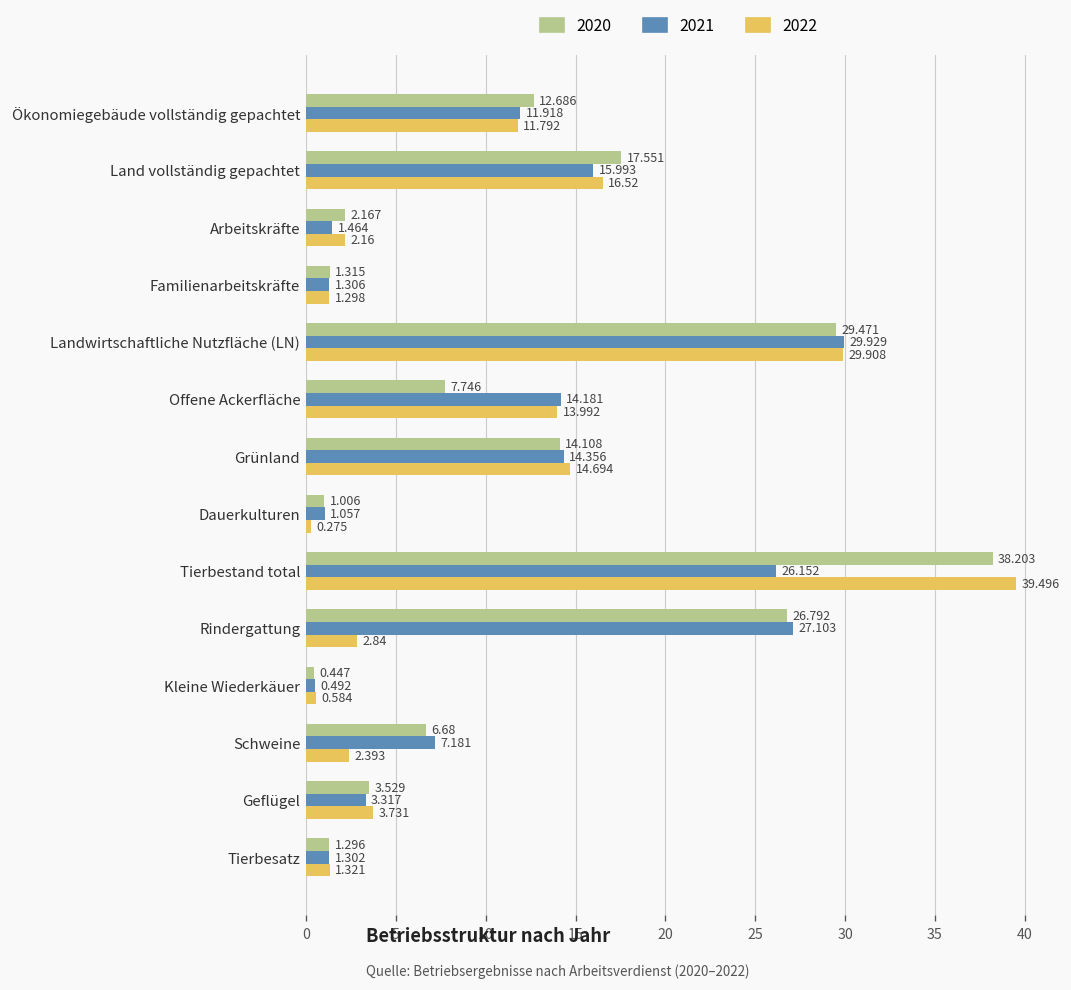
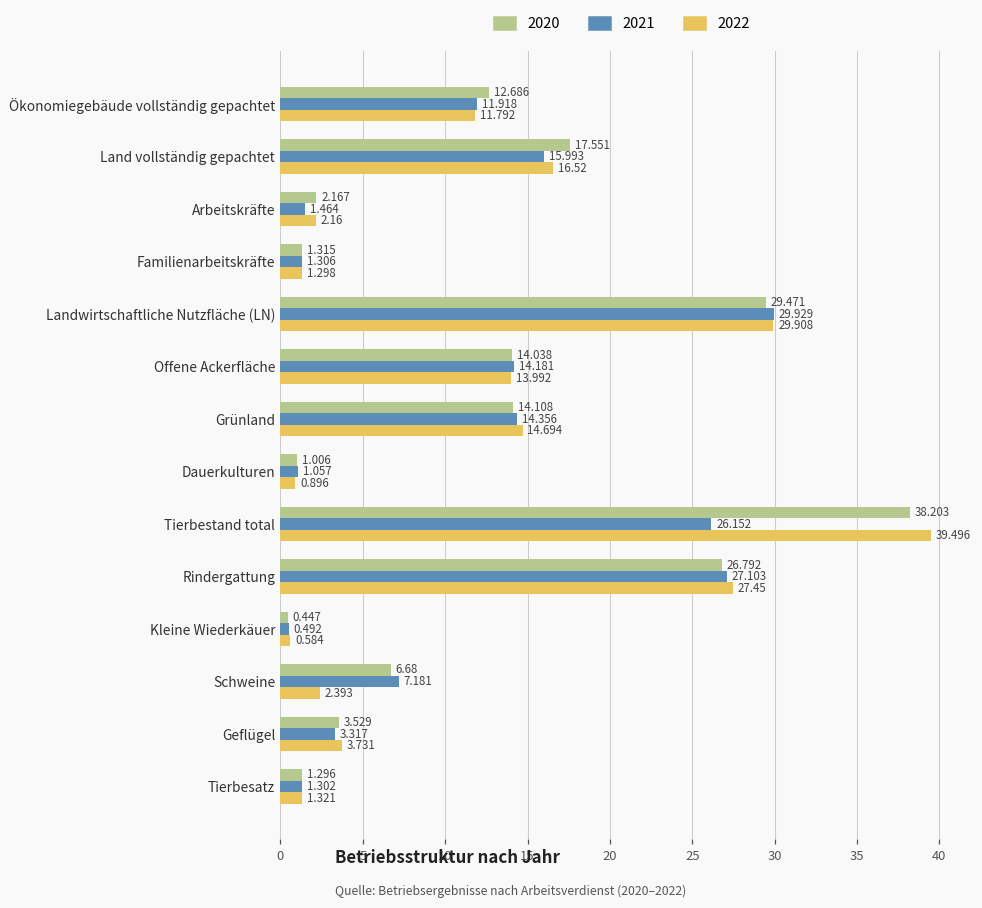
  {
    "2020": {
      "Ökonomiegebäude vollständig gepachtet": 12.686,
      "Land vollständig gepachtet": 17.551,
      "Arbeitskräfte": 2.167,
      "Familienarbeitskräfte": 1.315,
      "Landwirtschaftliche Nutzfläche (LN)": 29.471,
-     "Offene Ackerfläche": 7.746,
+     "Offene Ackerfläche": 14.038,
      "Grünland": 14.108,
      "Dauerkulturen": 1.006,
      "Tierbestand total": 38.203,
      "Rindergattung": 26.792,
      "Kleine Wiederkäuer": 0.447,
      "Schweine": 6.68,
      "Geflügel": 3.529,
      "Tierbesatz": 1.296
    },
    "2021": {
      "Ökonomiegebäude vollständig gepachtet": 11.918,
      "Land vollständig gepachtet": 15.993,
      "Arbeitskräfte": 1.464,
      "Familienarbeitskräfte": 1.306,
      "Landwirtschaftliche Nutzfläche (LN)": 29.929,
      "Offene Ackerfläche": 14.181,
      "Grünland": 14.356,
      "Dauerkulturen": 1.057,
      "Tierbestand total": 26.152,
      "Rindergattung": 27.103,
      "Kleine Wiederkäuer": 0.492,
      "Schweine": 7.181,
      "Geflügel": 3.317,
      "Tierbesatz": 1.302
    },
    "2022": {
      "Ökonomiegebäude vollständig gepachtet": 11.792,
      "Land vollständig gepachtet": 16.52,
      "Arbeitskräfte": 2.16,
      "Familienarbeitskräfte": 1.298,
      "Landwirtschaftliche Nutzfläche (LN)": 29.908,
      "Offene Ackerfläche": 13.992,
      "Grünland": 14.694,
-     "Dauerkulturen": 0.275,
+     "Dauerkulturen": 0.896,
      "Tierbestand total": 39.496,
-     "Rindergattung": 2.84,
+     "Rindergattung": 27.45,
      "Kleine Wiederkäuer": 0.584,
      "Schweine": 2.393,
      "Geflügel": 3.731,
      "Tierbesatz": 1.321
    }
  }
